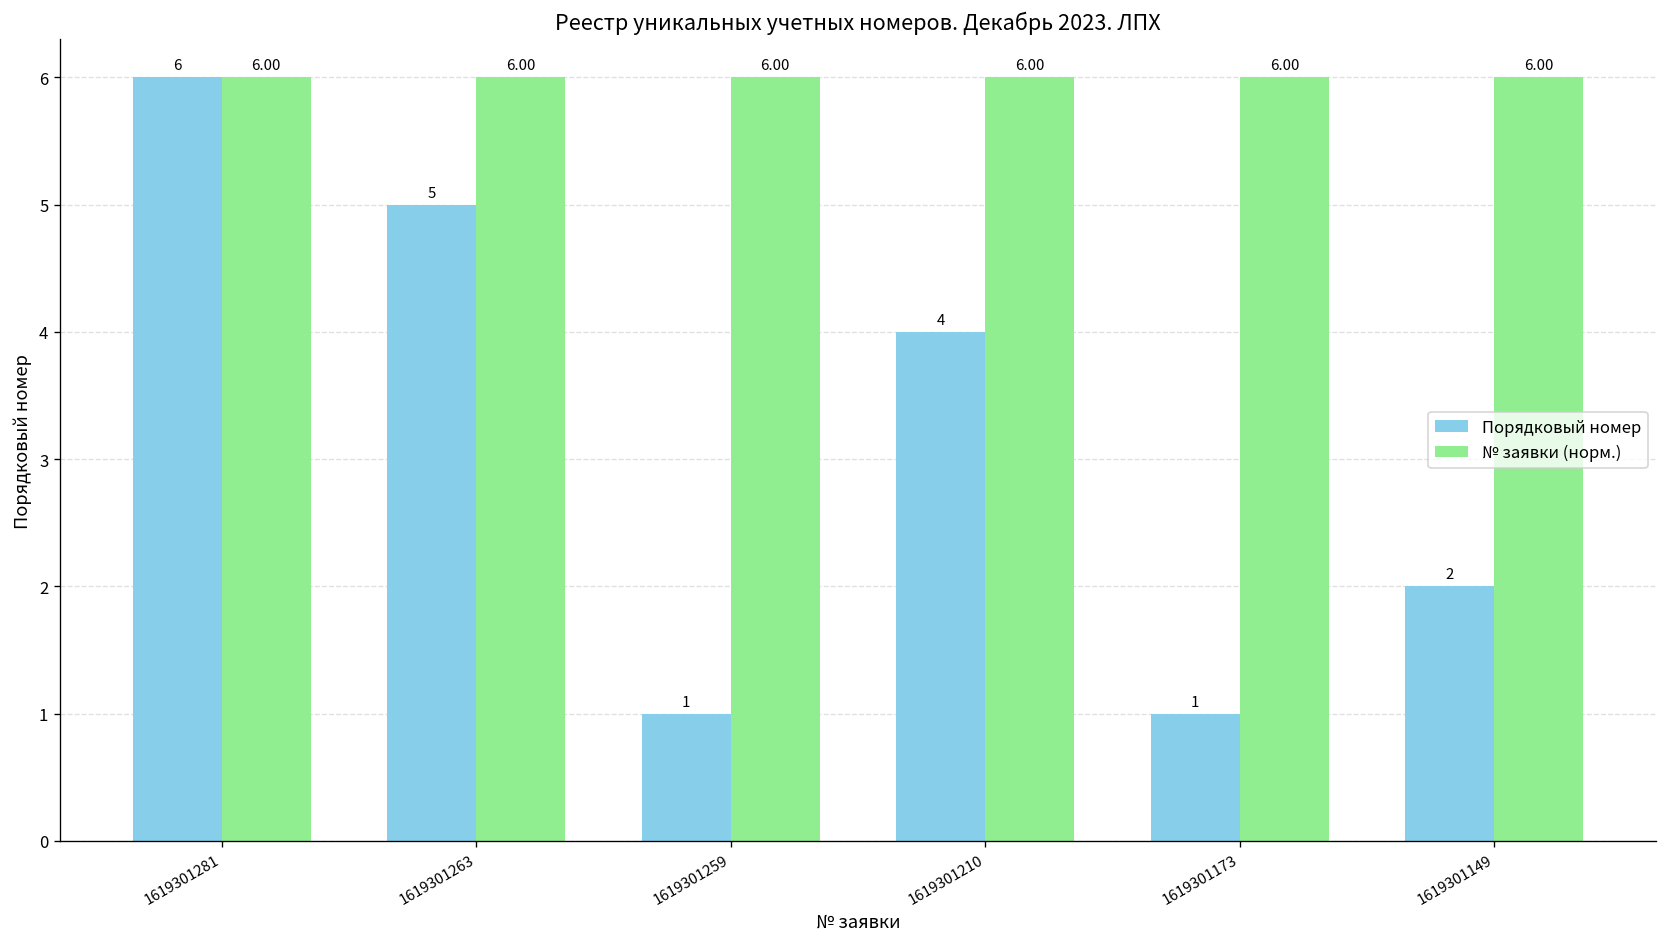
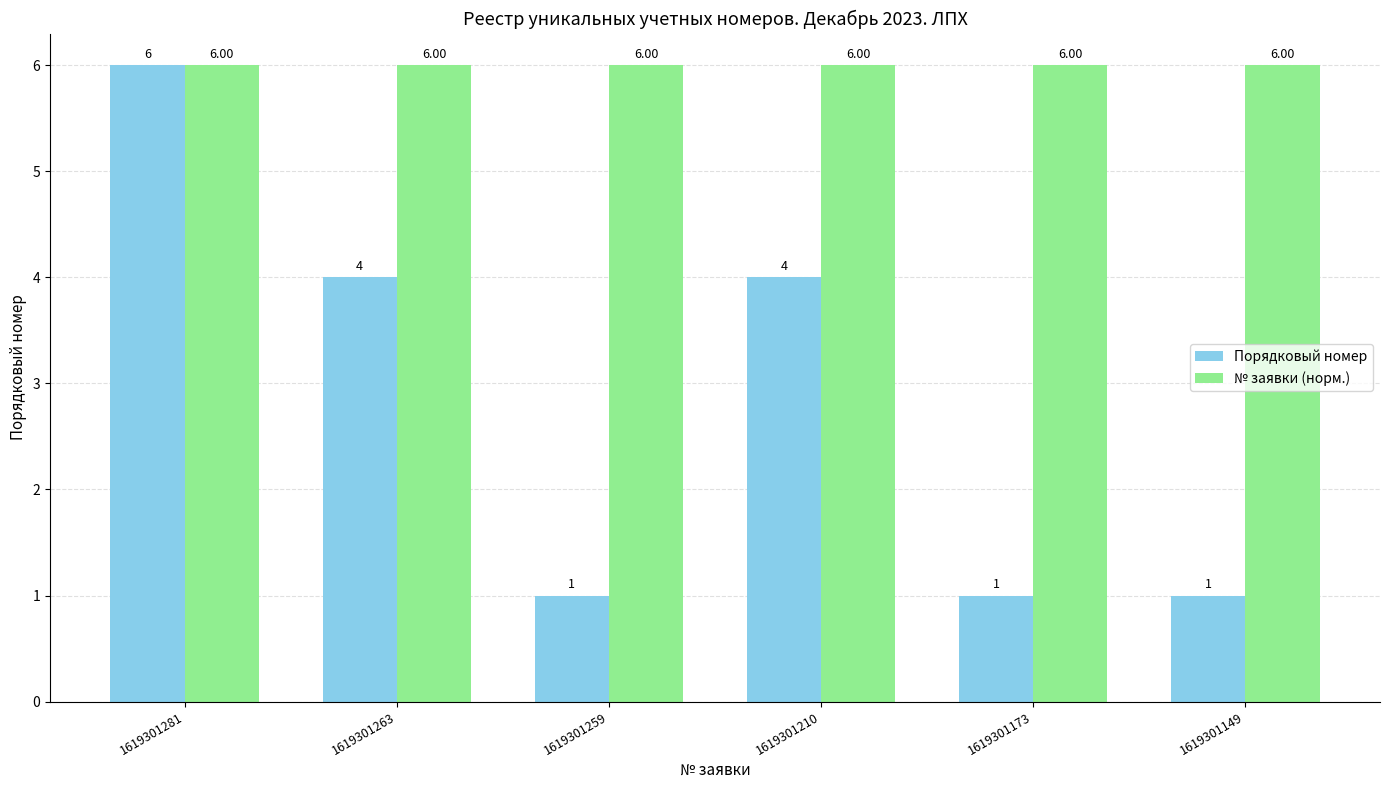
  {
    "Порядковый номер": {
      "1619301281": 6,
-     "1619301263": 5,
+     "1619301263": 4,
      "1619301259": 1,
      "1619301210": 4,
      "1619301173": 1,
-     "1619301149": 2
+     "1619301149": 1
    },
    "№ заявки (норм.)": {
      "1619301281": 6.00,
      "1619301263": 6.00,
      "1619301259": 6.00,
      "1619301210": 6.00,
      "1619301173": 6.00,
      "1619301149": 6.00
    }
  }
